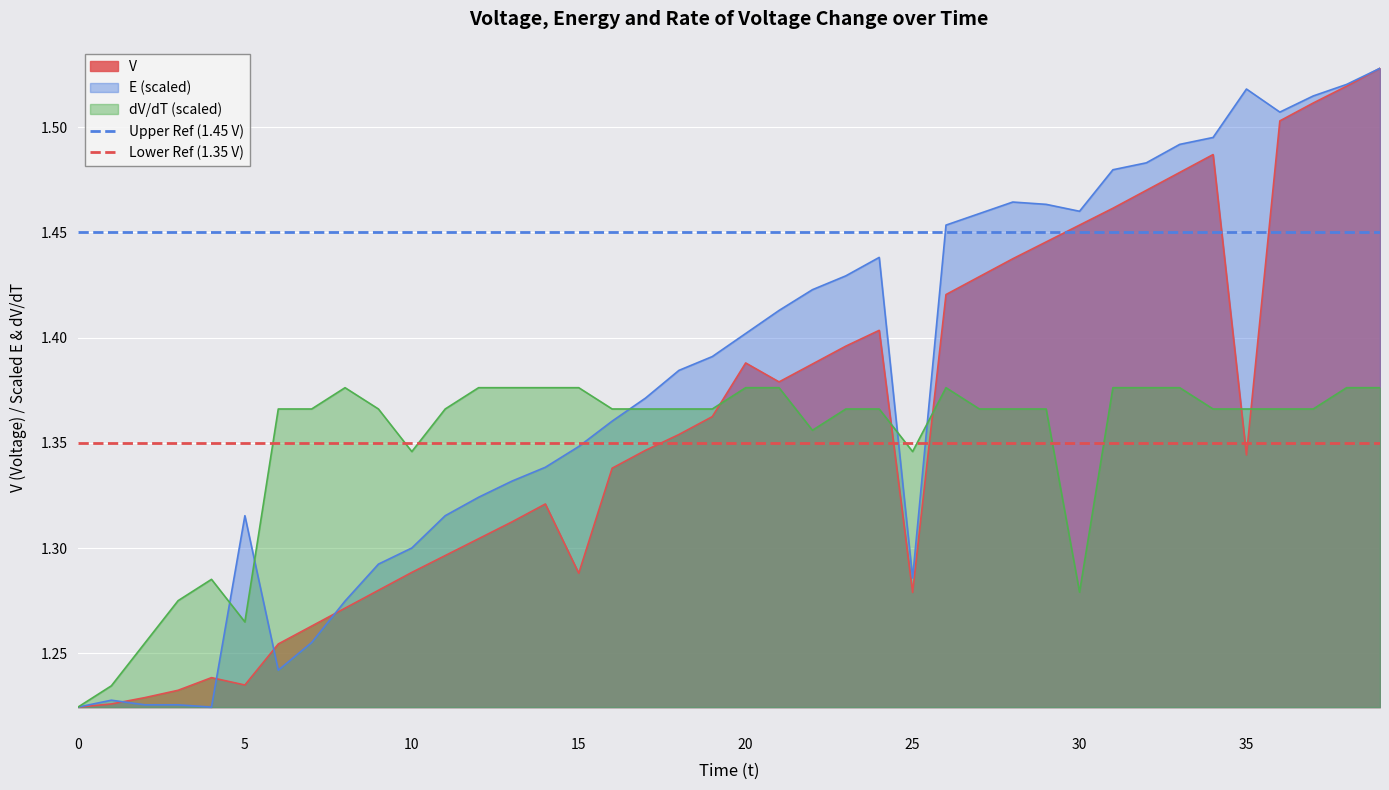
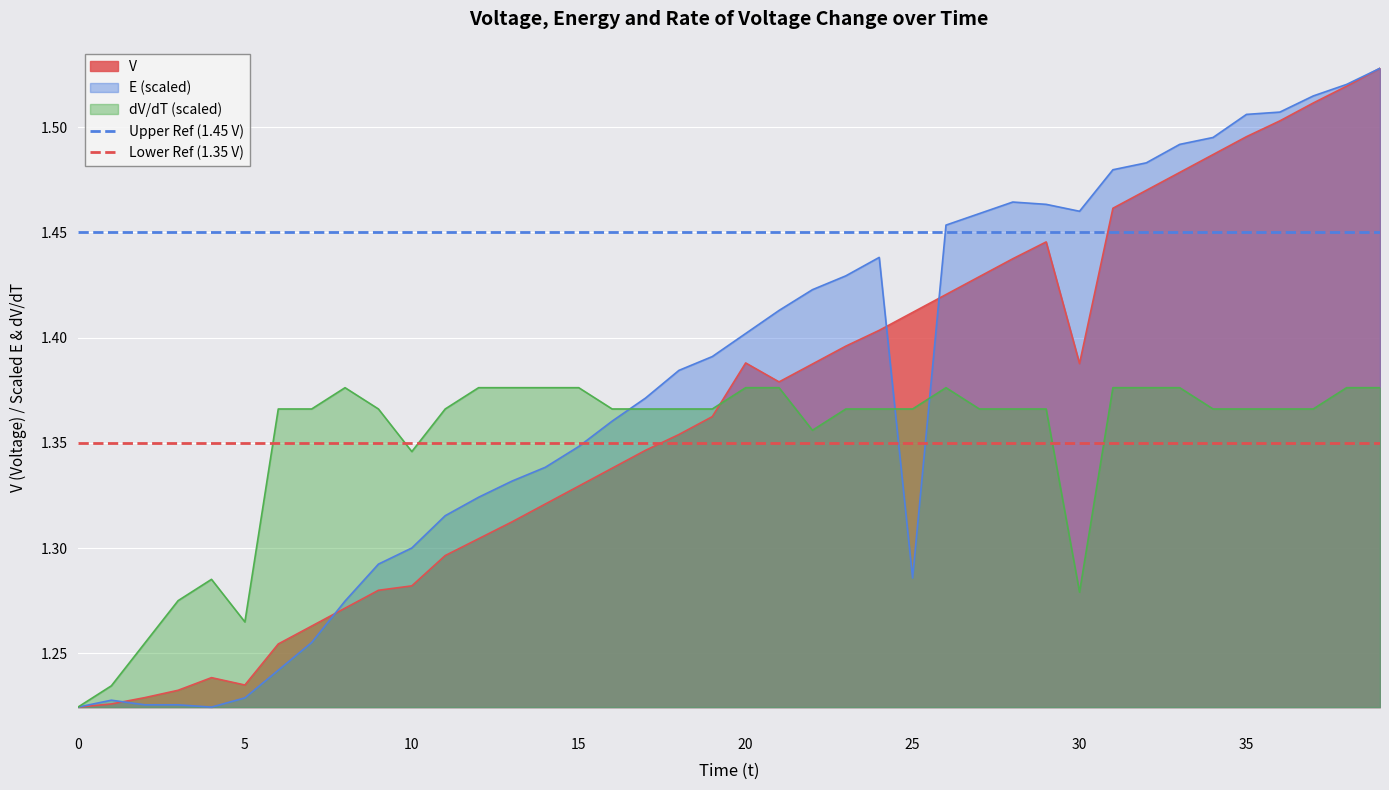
  {
    "V": {
      "5": 1.235,
-     "10": 1.289,
-     "15": 1.288,
+     "10": 1.282,
+     "15": 1.330,
      "20": 1.388,
-     "25": 1.279,
-     "30": 1.454,
-     "35": 1.344
+     "25": 1.412,
+     "30": 1.388,
+     "35": 1.496
    },
    "E (scaled)": {
-     "5": 1.315,
+     "5": 1.229,
      "10": 1.300,
      "15": 1.348,
      "20": 1.402,
      "25": 1.286,
      "30": 1.460,
-     "35": 1.518
+     "35": 1.506
    },
    "dV/dT (scaled)": {
      "5": 1.265,
      "10": 1.346,
      "15": 1.376,
      "20": 1.376,
-     "25": 1.346,
+     "25": 1.366,
      "30": 1.279,
      "35": 1.366
    }
  }
